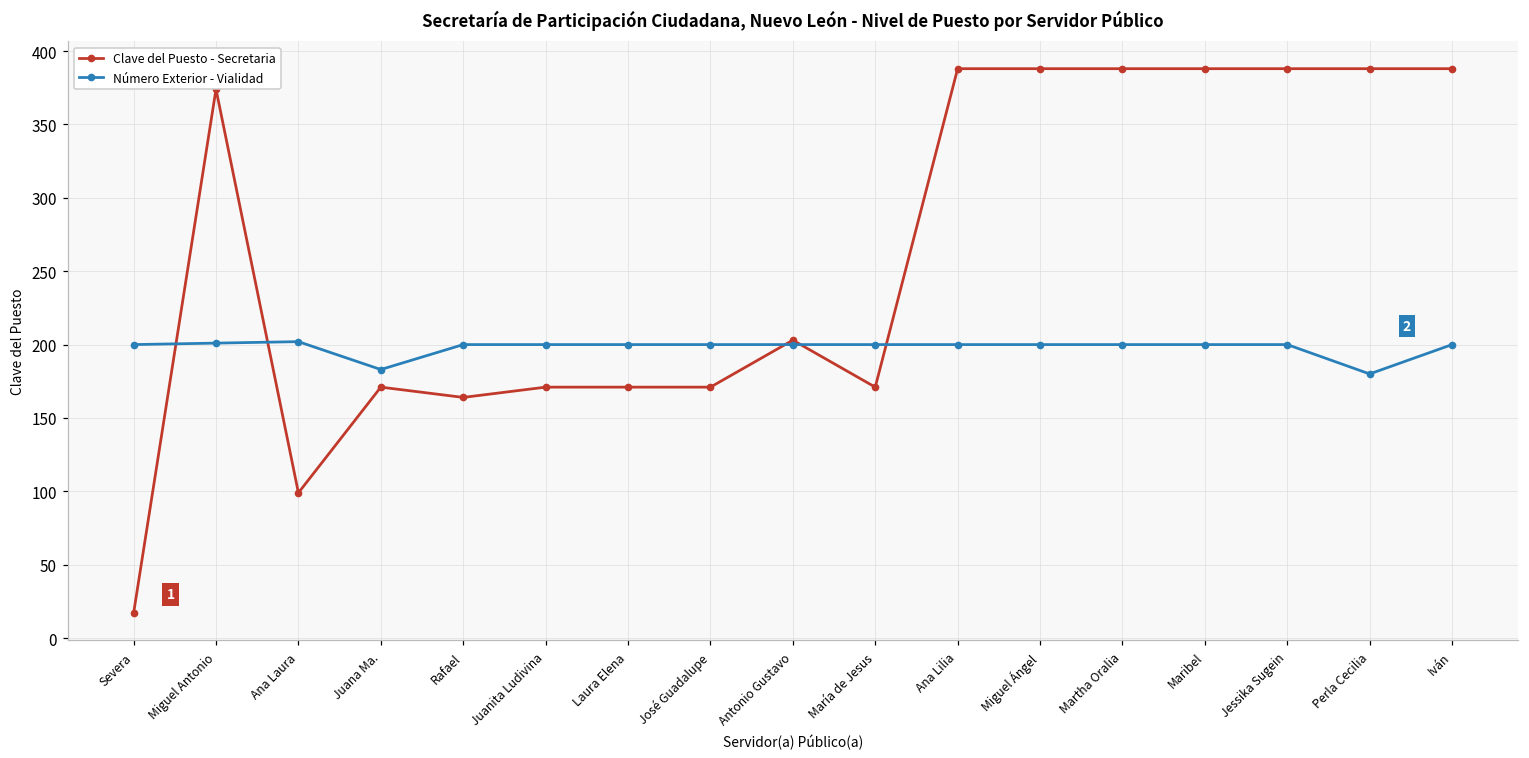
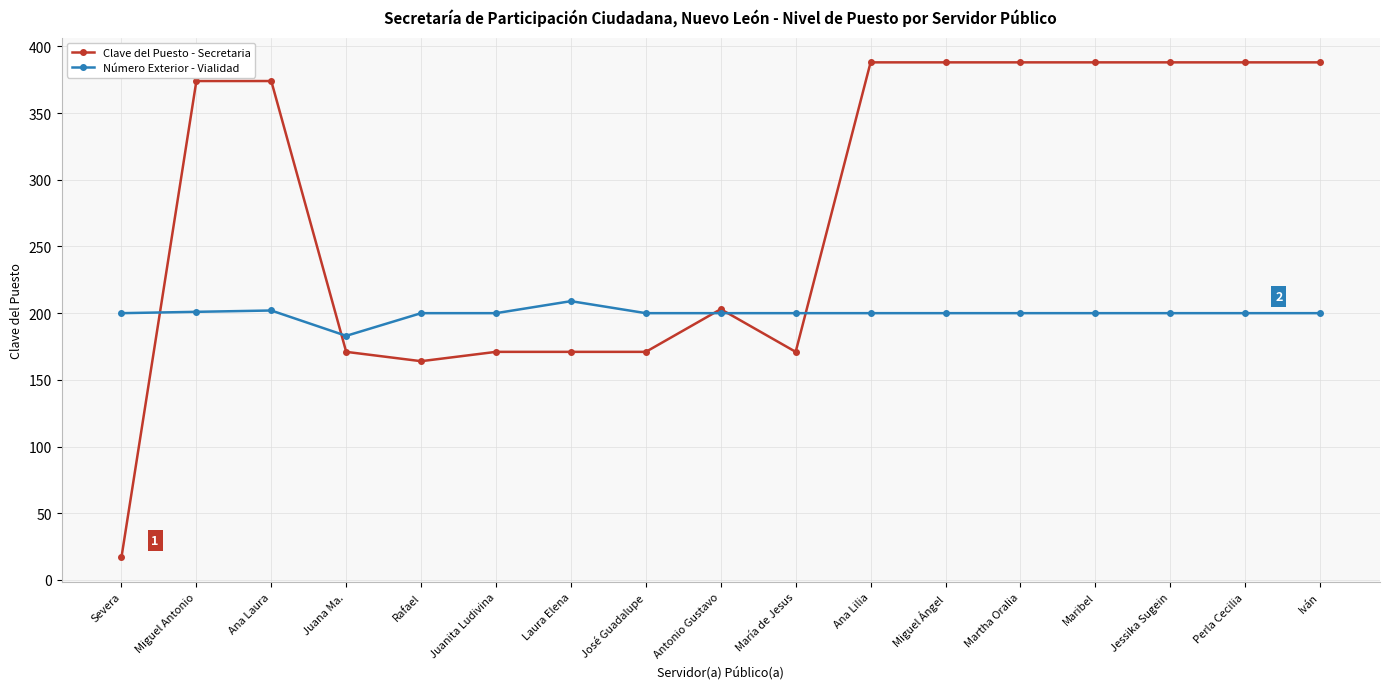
  {
    "Clave del Puesto - Secretaria": {
      "Severa": 17,
      "Miguel Antonio": 374,
-     "Ana Laura": 99,
+     "Ana Laura": 374,
      "Juana Ma.": 171,
      "Rafael": 164,
      "Juanita Ludivina": 171,
      "Laura Elena": 171,
      "José Guadalupe": 171,
      "Antonio Gustavo": 203,
      "María de Jesus": 171,
      "Ana Lilia": 388,
      "Miguel Ángel": 388,
      "Martha Oralia": 388,
      "Maribel": 388,
      "Jessika Sugein": 388,
      "Perla Cecilia": 388,
      "Iván": 388
    },
    "Número Exterior - Vialidad": {
      "Severa": 200,
      "Miguel Antonio": 201,
      "Ana Laura": 202,
      "Juana Ma.": 183,
      "Rafael": 200,
      "Juanita Ludivina": 200,
-     "Laura Elena": 200,
+     "Laura Elena": 209,
      "José Guadalupe": 200,
      "Antonio Gustavo": 200,
      "María de Jesus": 200,
      "Ana Lilia": 200,
      "Miguel Ángel": 200,
      "Martha Oralia": 200,
      "Maribel": 200,
      "Jessika Sugein": 200,
-     "Perla Cecilia": 180,
+     "Perla Cecilia": 200,
      "Iván": 200
    }
  }
